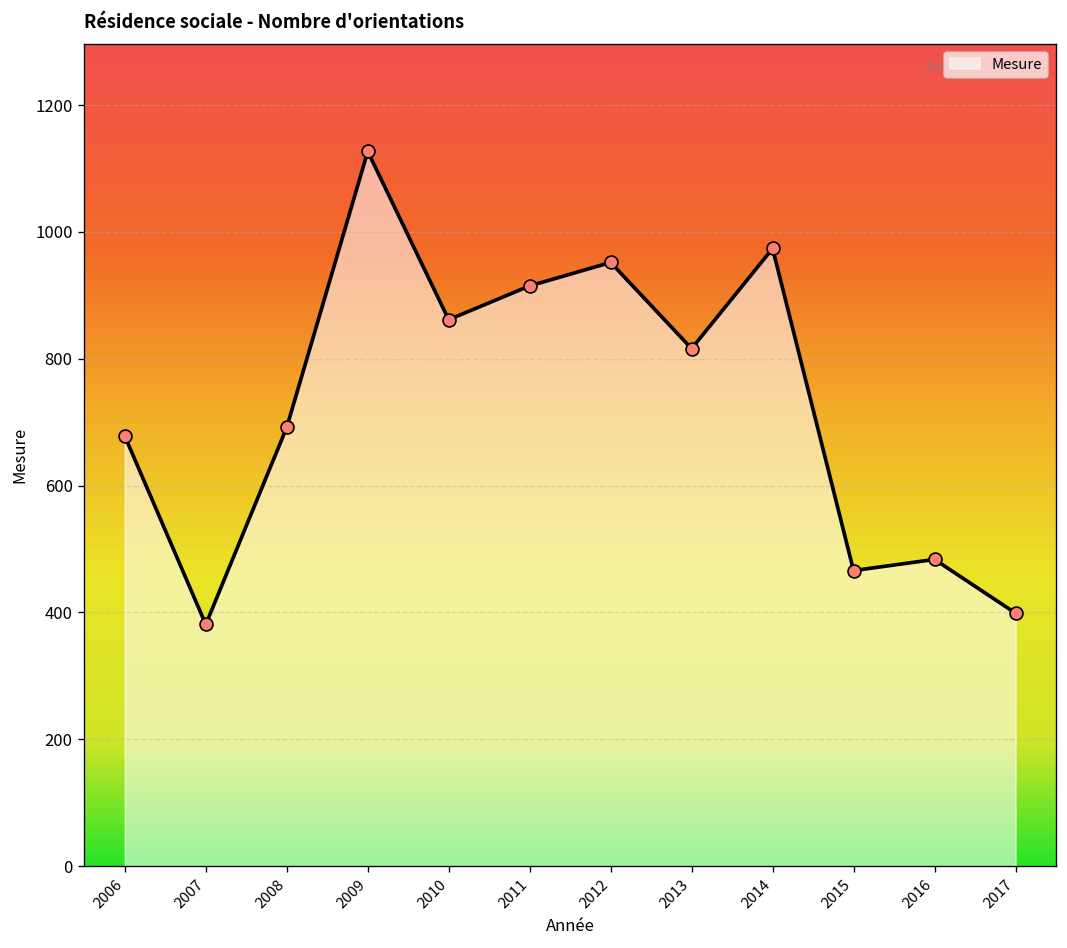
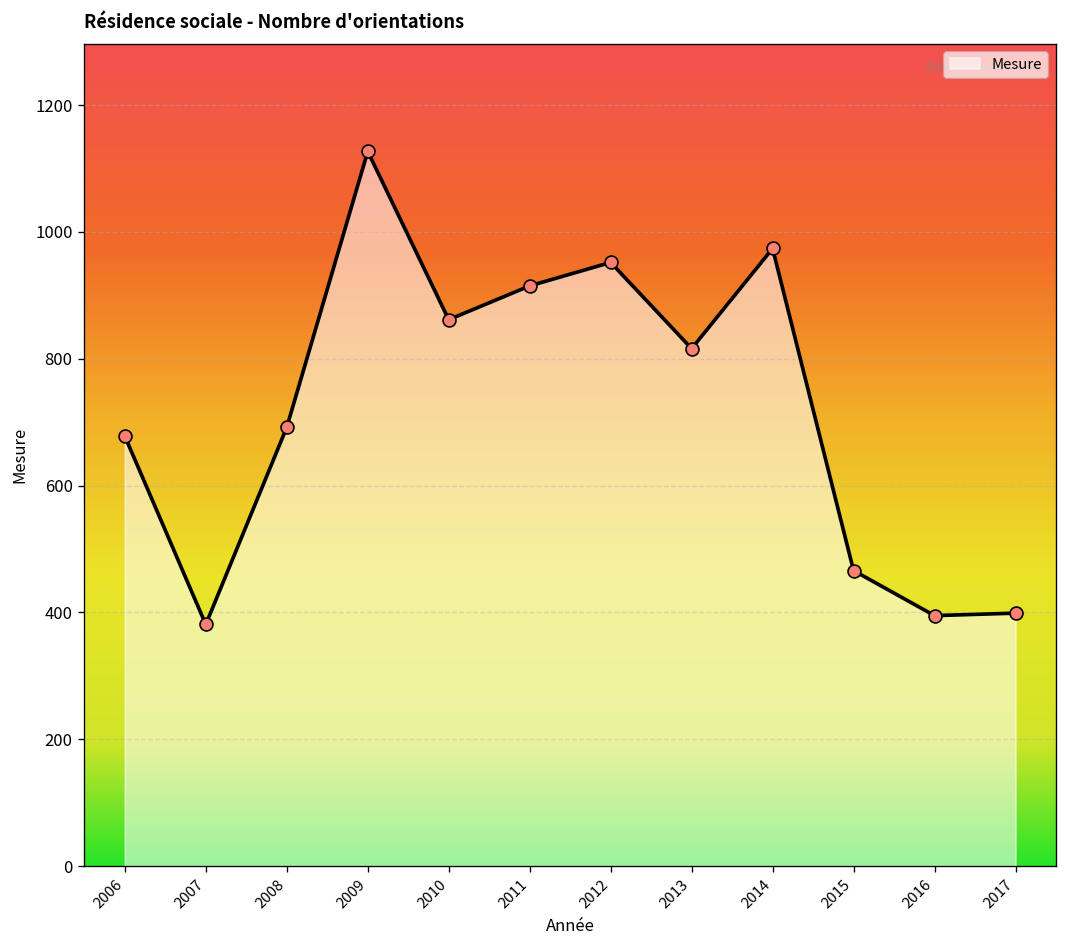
  {
    "2006": 680,
    "2007": 380,
    "2008": 690,
    "2009": 1130,
    "2010": 860,
    "2011": 920,
    "2012": 950,
    "2013": 820,
    "2014": 970,
    "2015": 470,
-   "2016": 480,
+   "2016": 400,
    "2017": 400
  }
